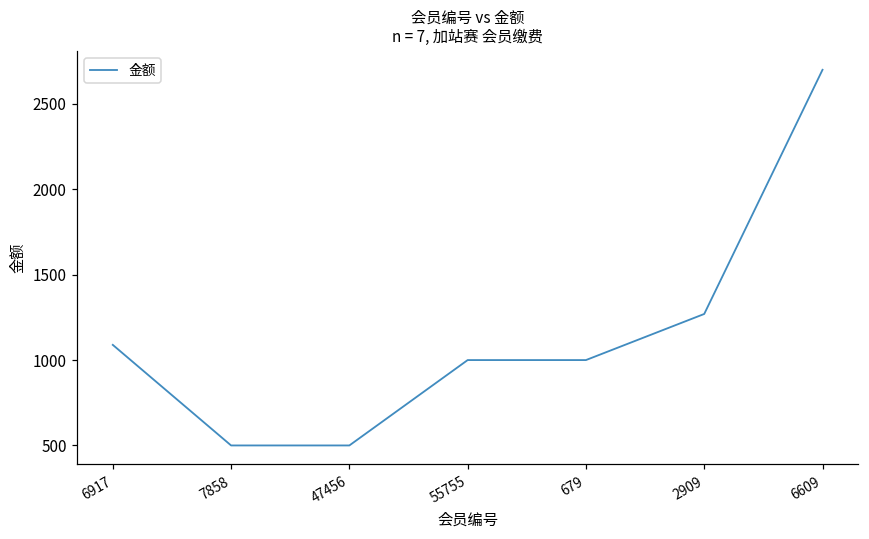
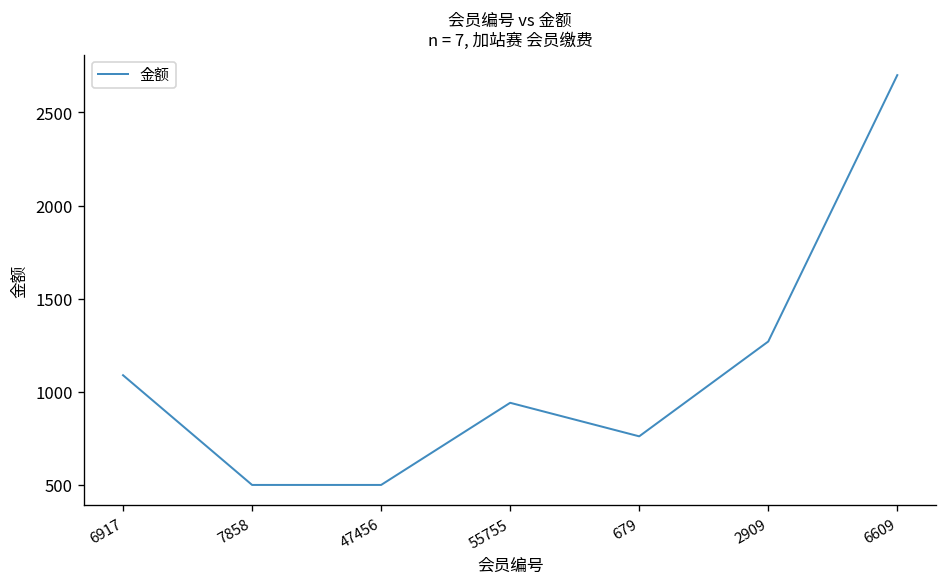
  {
    "6917": 1090,
    "7858": 500,
    "47456": 500,
-   "55755": 1000,
-   "679": 1000,
+   "55755": 940,
+   "679": 760,
    "2909": 1270,
    "6609": 2700
  }
